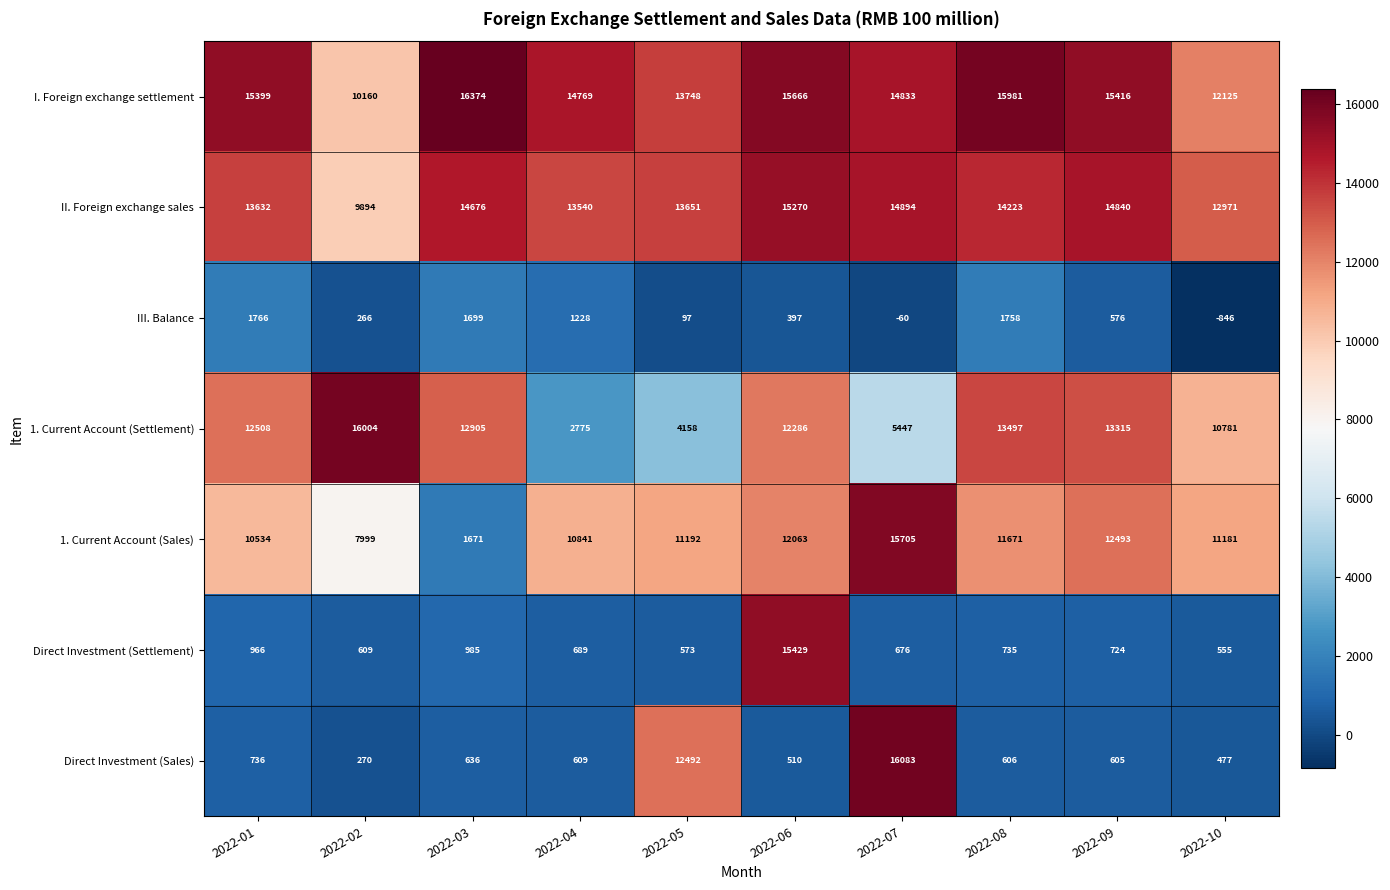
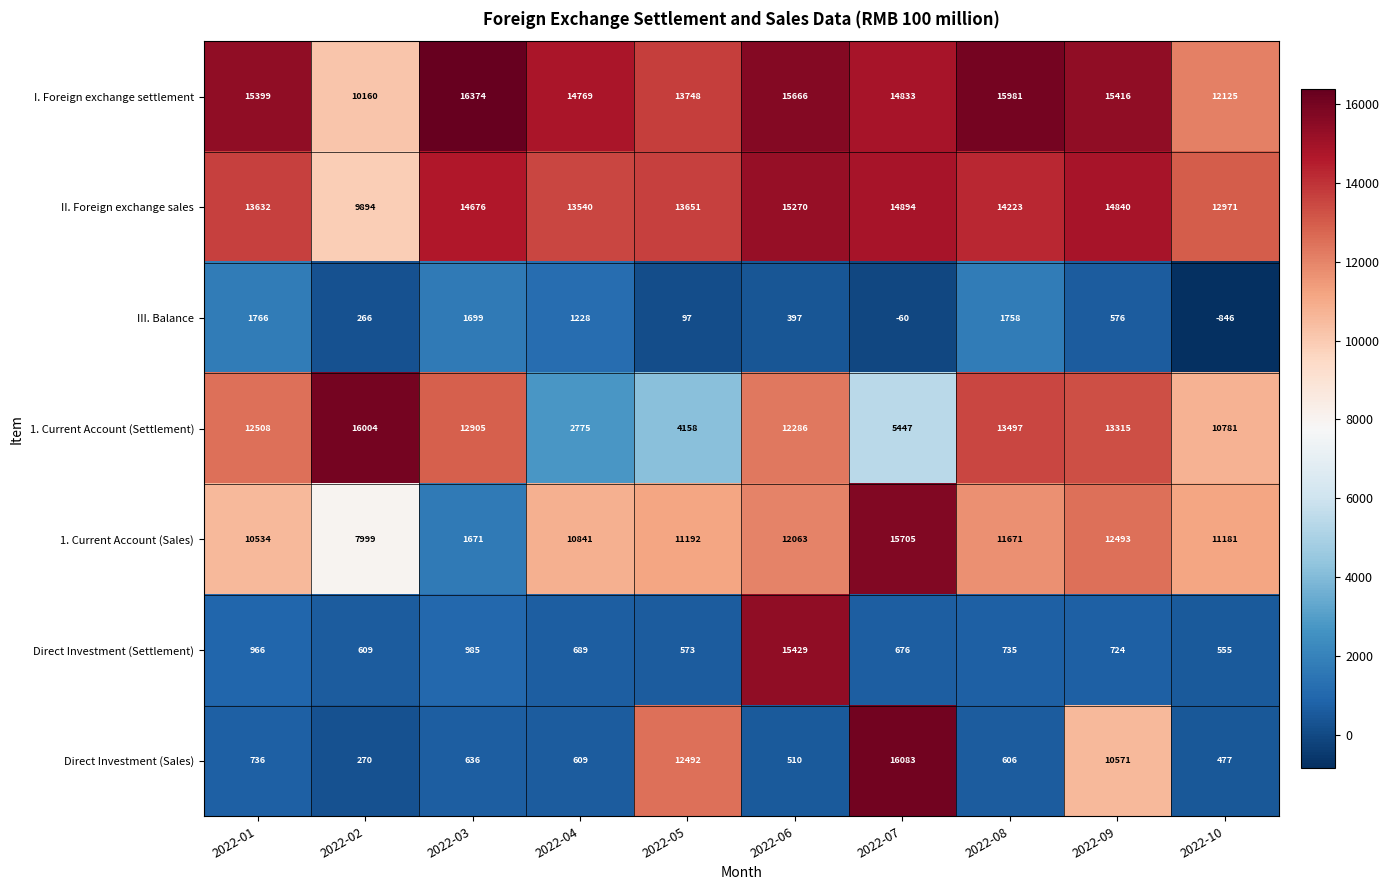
  {
    "I. Foreign exchange settlement": {
      "2022-01": 15399,
      "2022-02": 10160,
      "2022-03": 16374,
      "2022-04": 14769,
      "2022-05": 13748,
      "2022-06": 15666,
      "2022-07": 14833,
      "2022-08": 15981,
      "2022-09": 15416,
      "2022-10": 12125
    },
    "II. Foreign exchange sales": {
      "2022-01": 13632,
      "2022-02": 9894,
      "2022-03": 14676,
      "2022-04": 13540,
      "2022-05": 13651,
      "2022-06": 15270,
      "2022-07": 14894,
      "2022-08": 14223,
      "2022-09": 14840,
      "2022-10": 12971
    },
    "III. Balance": {
      "2022-01": 1766,
      "2022-02": 266,
      "2022-03": 1699,
      "2022-04": 1228,
      "2022-05": 97,
      "2022-06": 397,
      "2022-07": -60,
      "2022-08": 1758,
      "2022-09": 576,
      "2022-10": -846
    },
    "1. Current Account (Settlement)": {
      "2022-01": 12508,
      "2022-02": 16004,
      "2022-03": 12905,
      "2022-04": 2775,
      "2022-05": 4158,
      "2022-06": 12286,
      "2022-07": 5447,
      "2022-08": 13497,
      "2022-09": 13315,
      "2022-10": 10781
    },
    "1. Current Account (Sales)": {
      "2022-01": 10534,
      "2022-02": 7999,
      "2022-03": 1671,
      "2022-04": 10841,
      "2022-05": 11192,
      "2022-06": 12063,
      "2022-07": 15705,
      "2022-08": 11671,
      "2022-09": 12493,
      "2022-10": 11181
    },
    "Direct Investment (Settlement)": {
      "2022-01": 966,
      "2022-02": 609,
      "2022-03": 985,
      "2022-04": 689,
      "2022-05": 573,
      "2022-06": 15429,
      "2022-07": 676,
      "2022-08": 735,
      "2022-09": 724,
      "2022-10": 555
    },
    "Direct Investment (Sales)": {
      "2022-01": 736,
      "2022-02": 270,
      "2022-03": 636,
      "2022-04": 609,
      "2022-05": 12492,
      "2022-06": 510,
      "2022-07": 16083,
      "2022-08": 606,
-     "2022-09": 605,
+     "2022-09": 10571,
      "2022-10": 477
    }
  }
